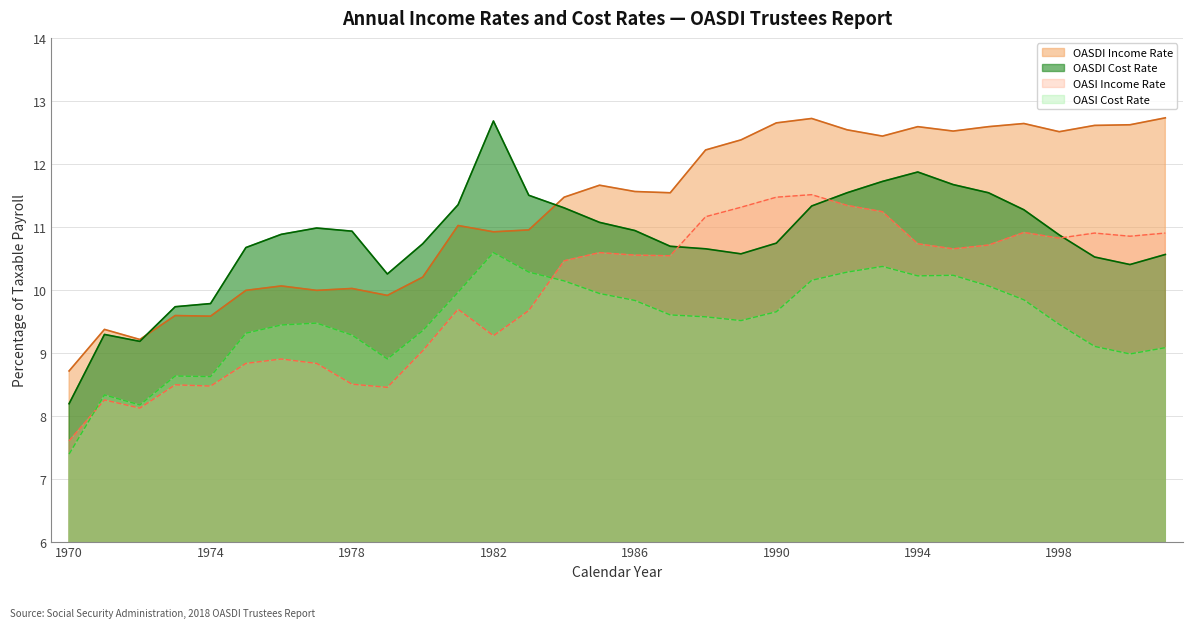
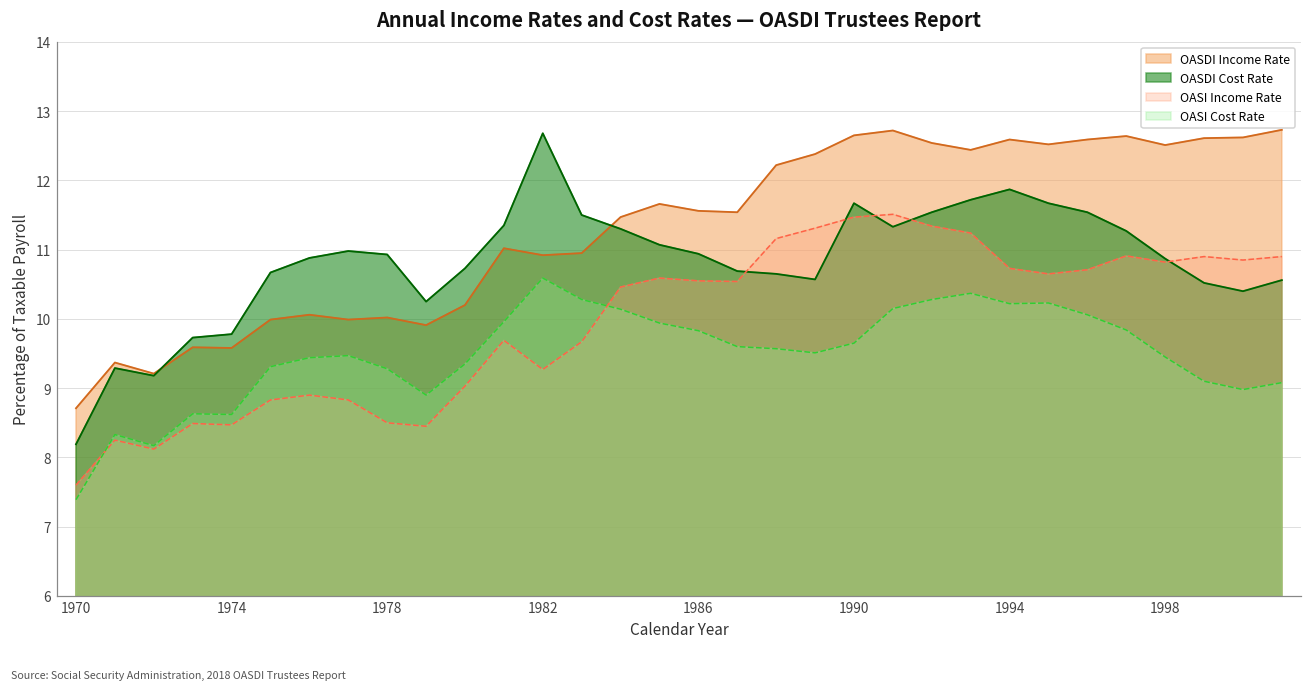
  {
    "OASDI Cost Rate": {
      "1970": 8.2,
      "1974": 9.8,
      "1978": 10.9,
      "1982": 12.7,
      "1986": 10.9,
-     "1990": 10.7,
+     "1990": 11.7,
      "1994": 11.9,
      "1998": 10.9
    },
    "OASI Cost Rate": {
      "1970": 7.4,
      "1974": 8.6,
      "1978": 9.3,
      "1982": 10.6,
      "1986": 9.8,
      "1990": 9.7,
      "1994": 10.2,
      "1998": 9.5
    }
  }
